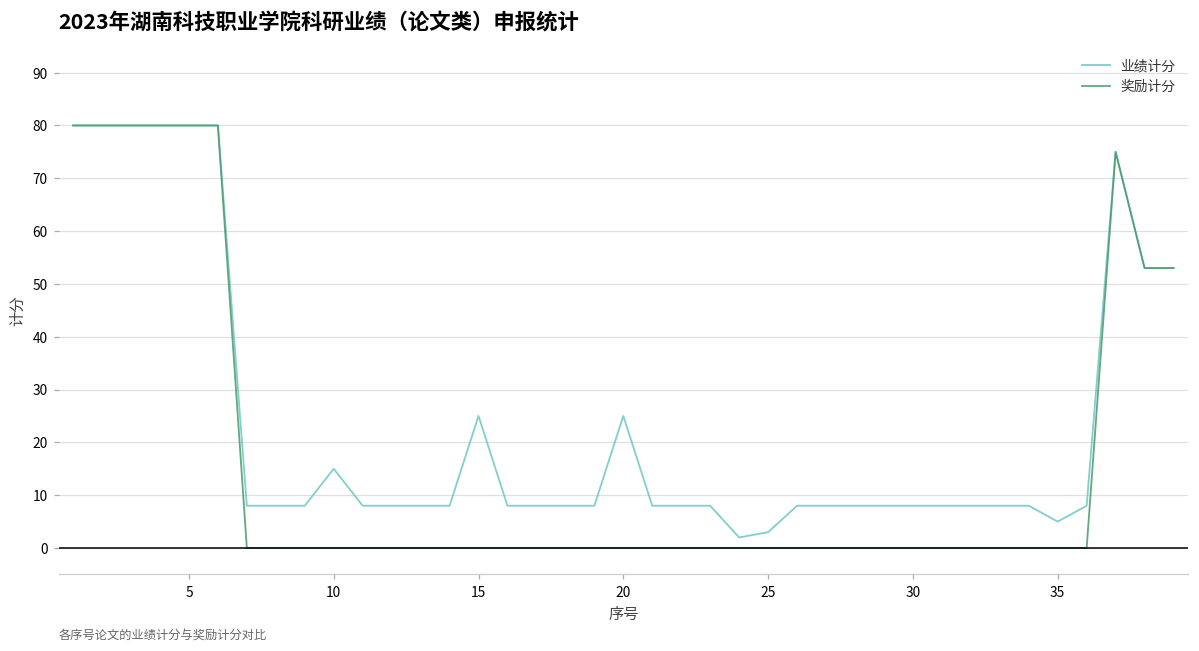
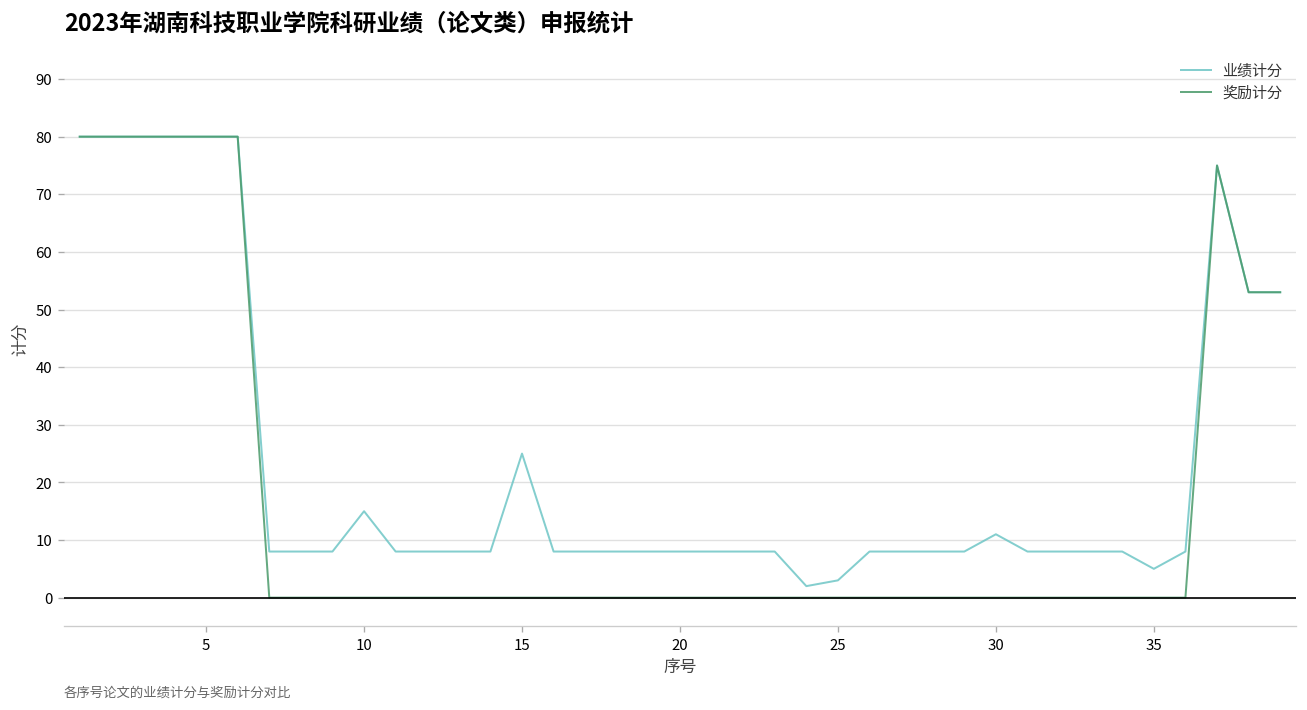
  {
    "业绩计分": {
      "10": 15,
      "15": 25,
-     "20": 25,
+     "20": 8,
      "25": 3,
-     "30": 8,
+     "30": 11,
      "35": 5
    },
    "奖励计分": {
      "10": 0,
      "15": 0,
      "20": 0,
      "25": 0,
      "30": 0,
      "35": 0
    }
  }
